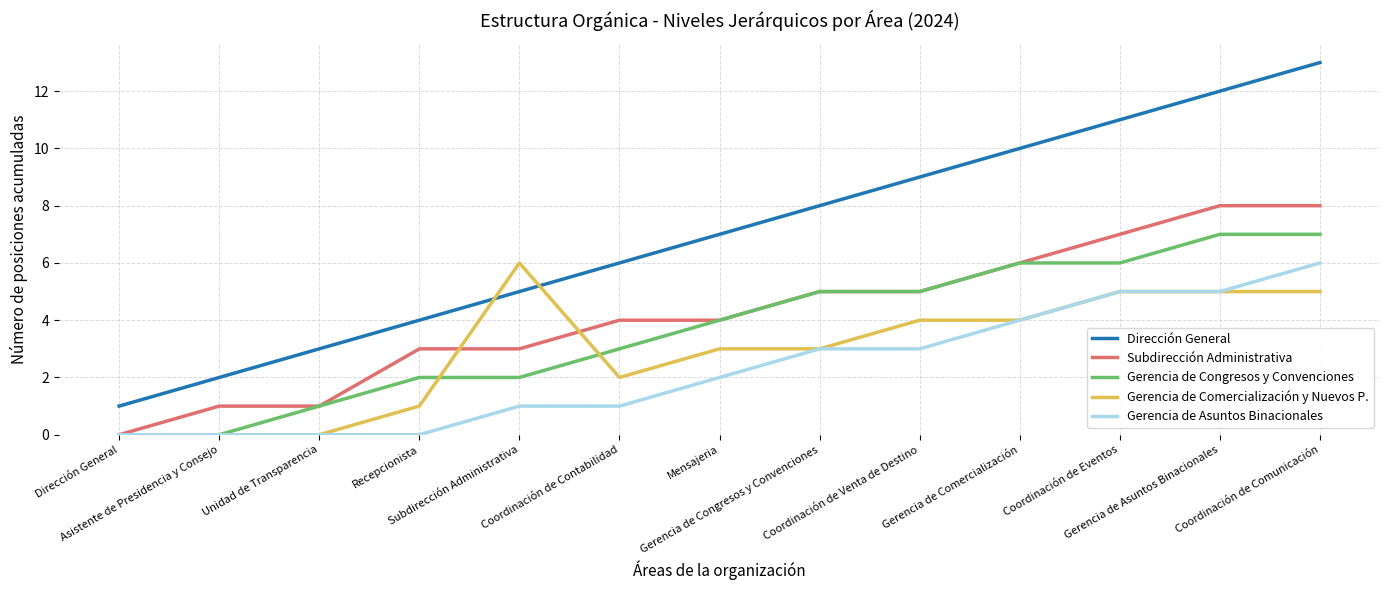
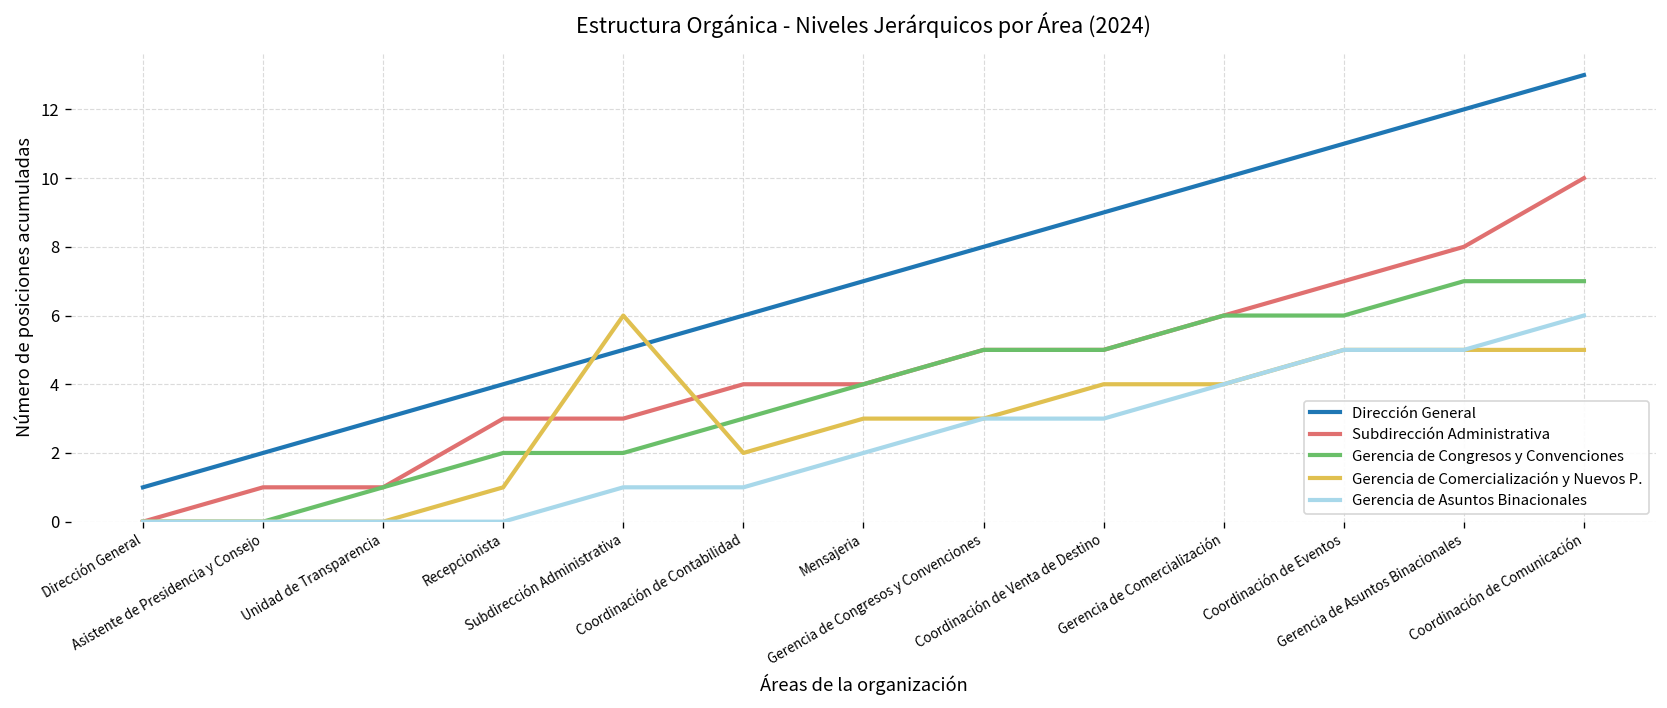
  {
    "Dirección General": {
      "Dirección General": 1,
      "Asistente de Presidencia y Consejo": 2,
      "Unidad de Transparencia": 3,
      "Recepcionista": 4,
      "Subdirección Administrativa": 5,
      "Coordinación de Contabilidad": 6,
      "Mensajeria": 7,
      "Gerencia de Congresos y Convenciones": 8,
      "Coordinación de Venta de Destino": 9,
      "Gerencia de Comercialización": 10,
      "Coordinación de Eventos": 11,
      "Gerencia de Asuntos Binacionales": 12,
      "Coordinación de Comunicación": 13
    },
    "Subdirección Administrativa": {
      "Asistente de Presidencia y Consejo": 1,
      "Recepcionista": 3,
      "Subdirección Administrativa": 3,
      "Coordinación de Contabilidad": 4,
      "Coordinación de Eventos": 7,
      "Gerencia de Asuntos Binacionales": 8,
-     "Coordinación de Comunicación": 8
+     "Coordinación de Comunicación": 10
    },
    "Gerencia de Congresos y Convenciones": {
      "Recepcionista": 2,
      "Subdirección Administrativa": 2,
      "Coordinación de Contabilidad": 3,
      "Coordinación de Eventos": 6,
      "Gerencia de Asuntos Binacionales": 7,
      "Coordinación de Comunicación": 7
    },
    "Gerencia de Comercialización y Nuevos P.": {
      "Recepcionista": 1,
      "Subdirección Administrativa": 6,
      "Coordinación de Contabilidad": 2,
      "Mensajeria": 3,
      "Coordinación de Venta de Destino": 4,
      "Coordinación de Comunicación": 5
    },
    "Gerencia de Asuntos Binacionales": {
      "Recepcionista": 0,
      "Subdirección Administrativa": 1,
      "Coordinación de Contabilidad": 1,
      "Mensajeria": 2,
      "Coordinación de Venta de Destino": 3,
      "Coordinación de Comunicación": 6
    }
  }
